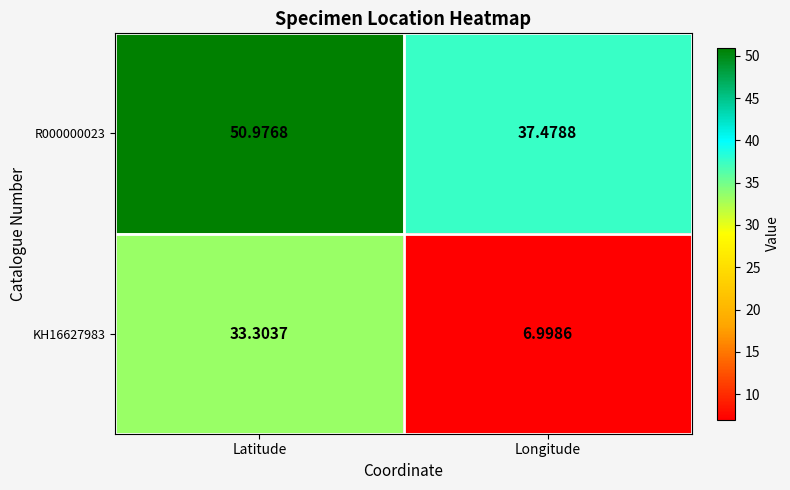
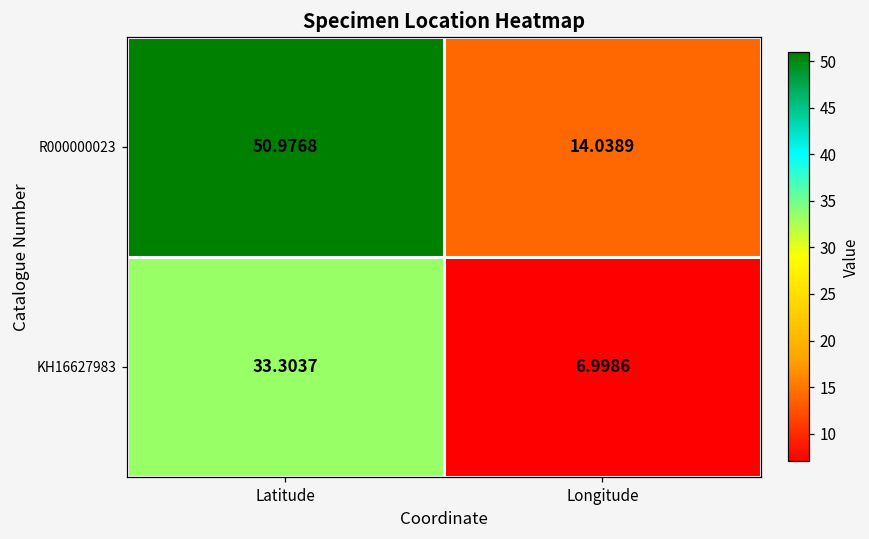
  {
    "R000000023": {
      "Latitude": 50.9768,
-     "Longitude": 37.4788
+     "Longitude": 14.0389
    },
    "KH16627983": {
      "Latitude": 33.3037,
      "Longitude": 6.9986
    }
  }
